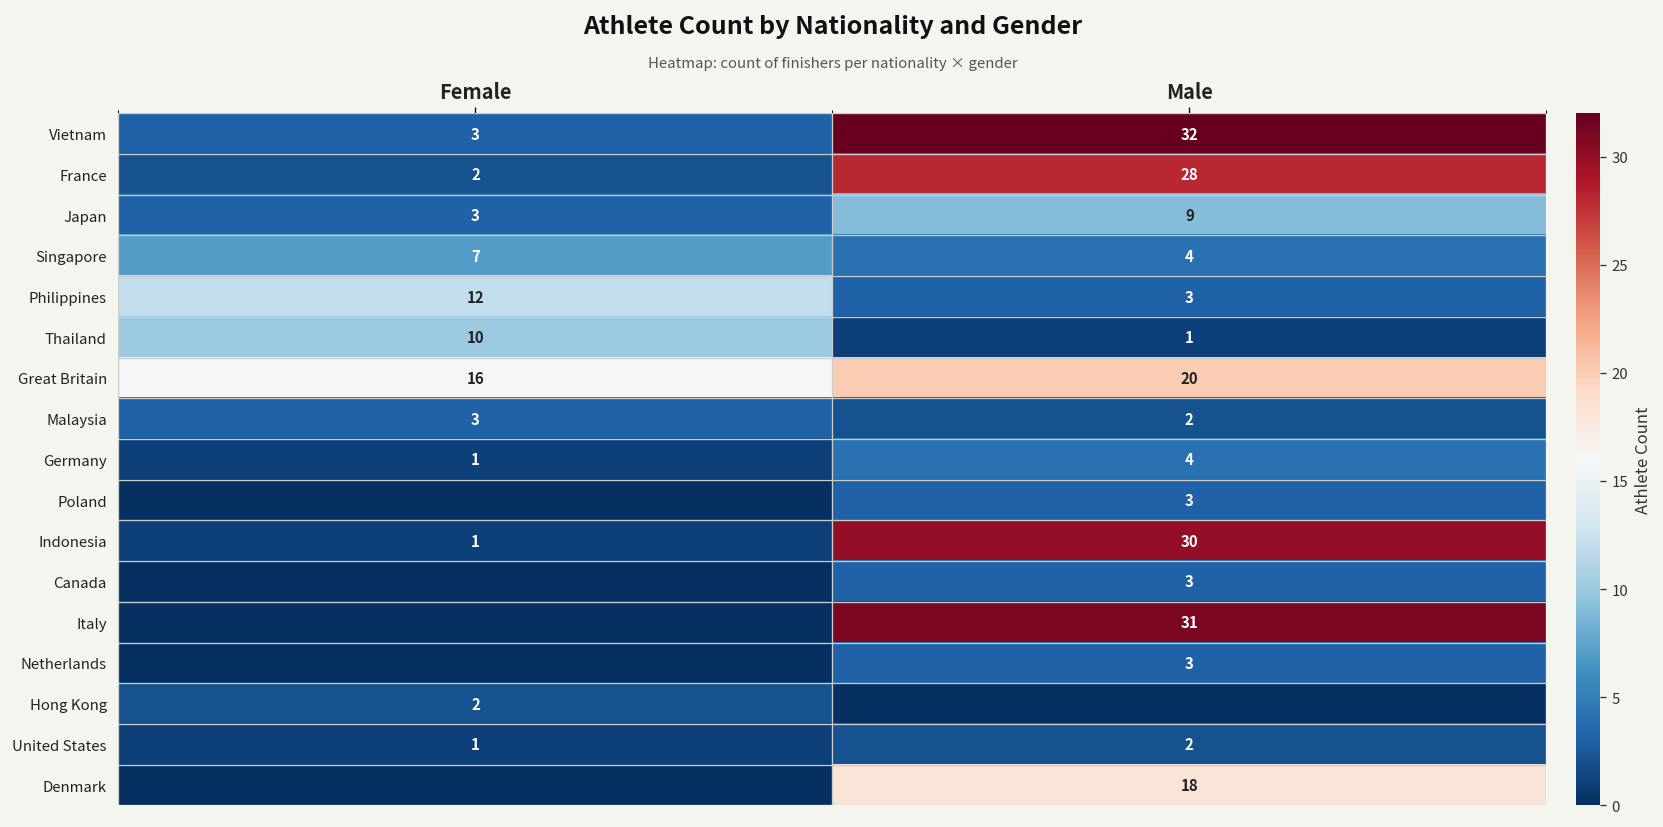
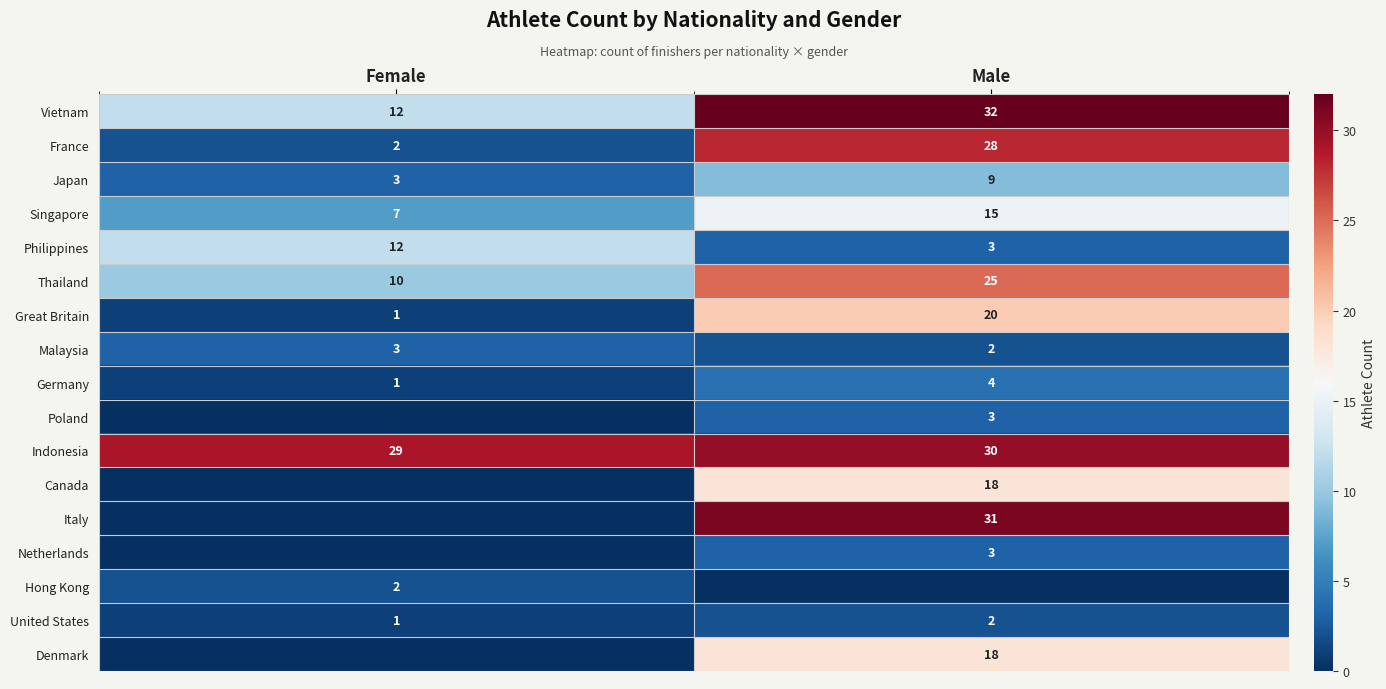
  {
    "Vietnam": {
-     "Female": 3,
+     "Female": 12,
      "Male": 32
    },
    "France": {
      "Female": 2,
      "Male": 28
    },
    "Japan": {
      "Female": 3,
      "Male": 9
    },
    "Singapore": {
      "Female": 7,
-     "Male": 4
+     "Male": 15
    },
    "Philippines": {
      "Female": 12,
      "Male": 3
    },
    "Thailand": {
      "Female": 10,
-     "Male": 1
+     "Male": 25
    },
    "Great Britain": {
-     "Female": 16,
+     "Female": 1,
      "Male": 20
    },
    "Malaysia": {
      "Female": 3,
      "Male": 2
    },
    "Germany": {
      "Female": 1,
      "Male": 4
    },
    "Poland": {
      "Male": 3
    },
    "Indonesia": {
-     "Female": 1,
+     "Female": 29,
      "Male": 30
    },
    "Canada": {
-     "Male": 3
+     "Male": 18
    },
    "Italy": {
      "Male": 31
    },
    "Netherlands": {
      "Male": 3
    },
    "Hong Kong": {
      "Female": 2
    },
    "United States": {
      "Female": 1,
      "Male": 2
    },
    "Denmark": {
      "Male": 18
    }
  }
